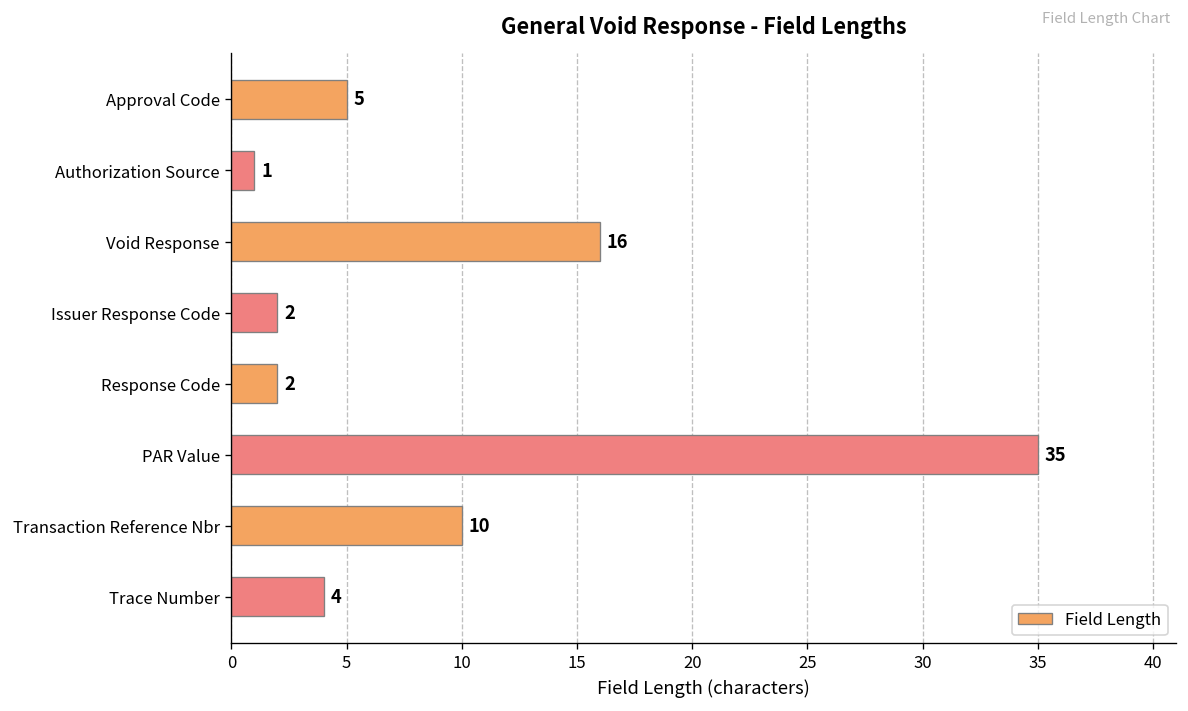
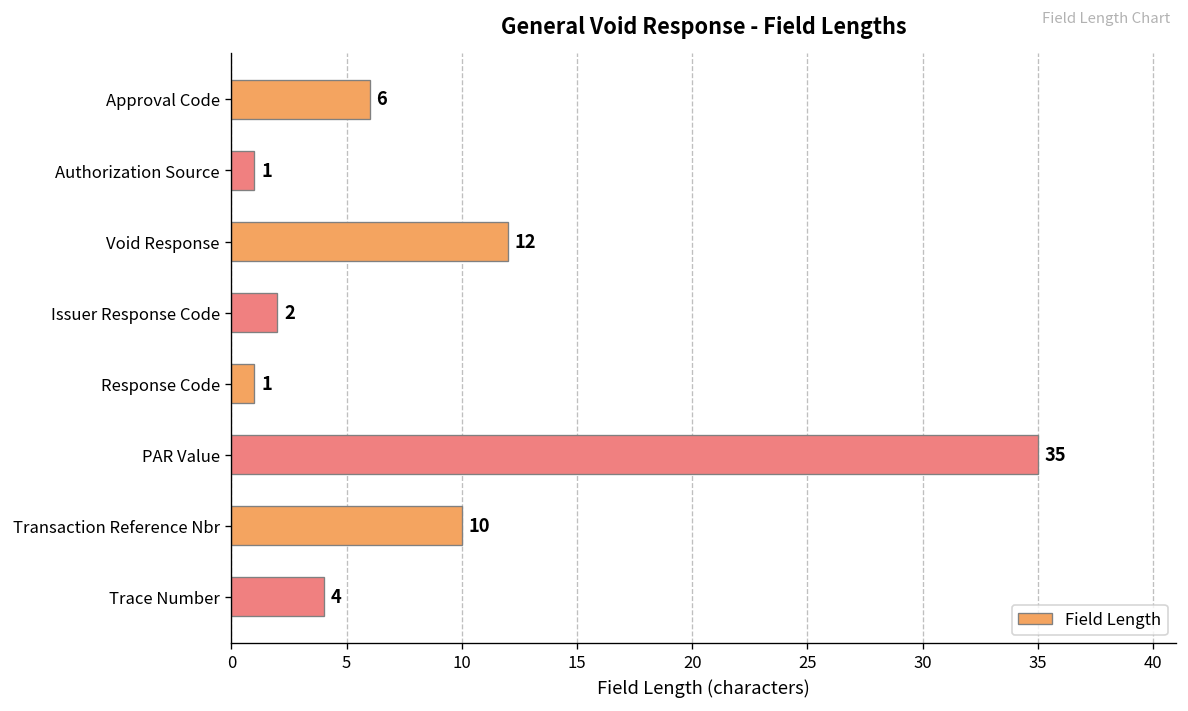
  {
-   "Approval Code": 5,
+   "Approval Code": 6,
    "Authorization Source": 1,
-   "Void Response": 16,
+   "Void Response": 12,
    "Issuer Response Code": 2,
-   "Response Code": 2,
+   "Response Code": 1,
    "PAR Value": 35,
    "Transaction Reference Nbr": 10,
    "Trace Number": 4
  }
